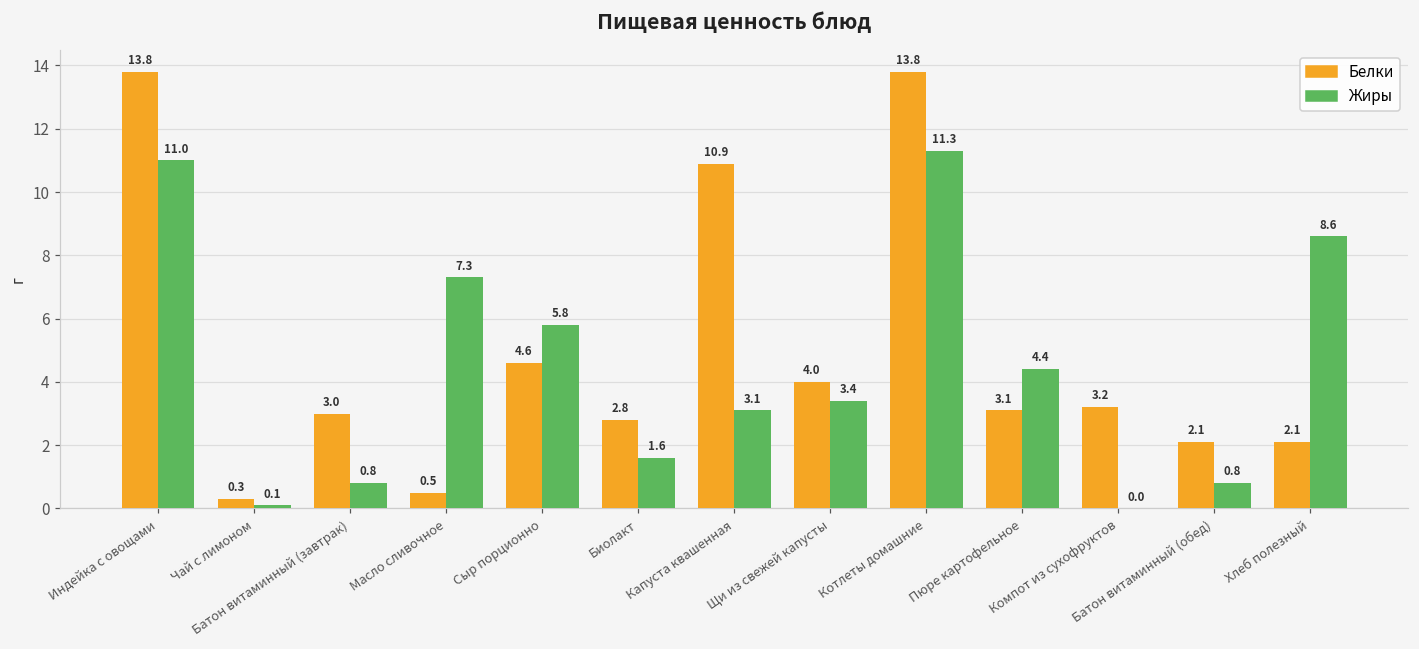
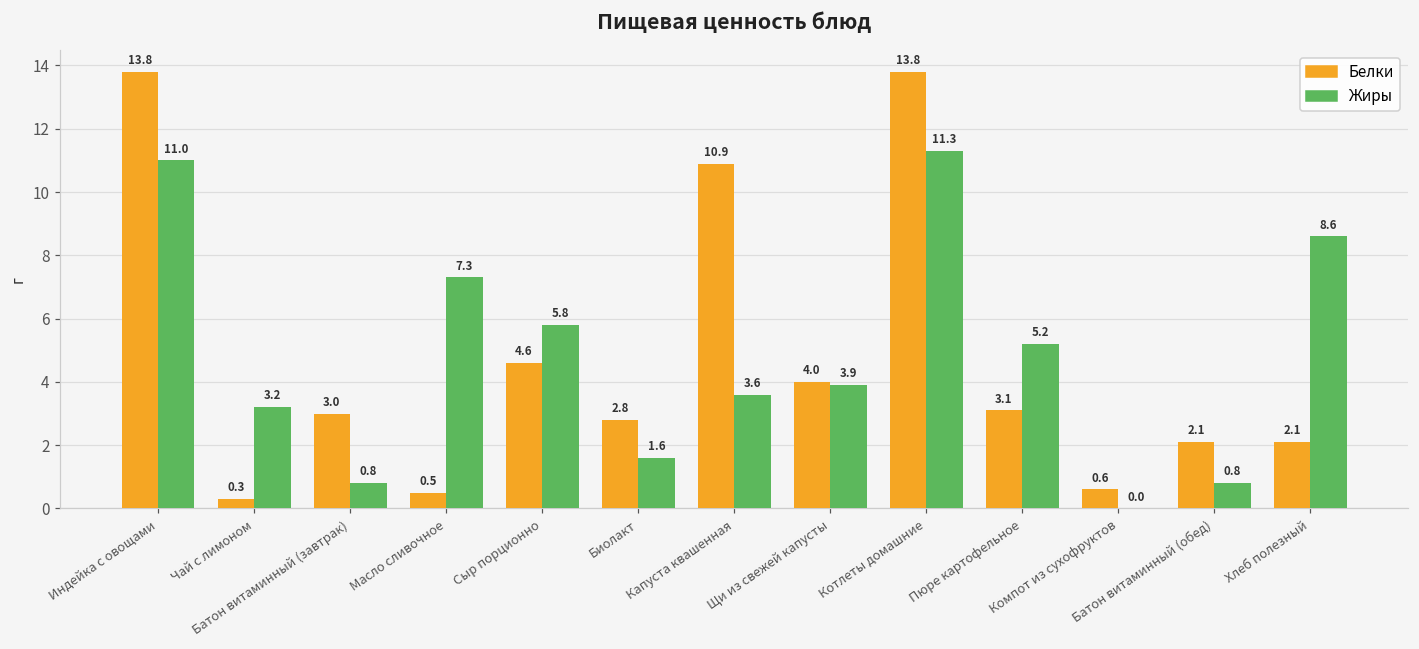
  {
    "Белки": {
      "Индейка с овощами": 13.8,
      "Чай с лимоном": 0.3,
      "Батон витаминный (завтрак)": 3.0,
      "Масло сливочное": 0.5,
      "Сыр порционно": 4.6,
      "Биолакт": 2.8,
      "Капуста квашенная": 10.9,
      "Щи из свежей капусты": 4.0,
      "Котлеты домашние": 13.8,
      "Пюре картофельное": 3.1,
-     "Компот из сухофруктов": 3.2,
+     "Компот из сухофруктов": 0.6,
      "Батон витаминный (обед)": 2.1,
      "Хлеб полезный": 2.1
    },
    "Жиры": {
      "Индейка с овощами": 11.0,
-     "Чай с лимоном": 0.1,
+     "Чай с лимоном": 3.2,
      "Батон витаминный (завтрак)": 0.8,
      "Масло сливочное": 7.3,
      "Сыр порционно": 5.8,
      "Биолакт": 1.6,
-     "Капуста квашенная": 3.1,
-     "Щи из свежей капусты": 3.4,
+     "Капуста квашенная": 3.6,
+     "Щи из свежей капусты": 3.9,
      "Котлеты домашние": 11.3,
-     "Пюре картофельное": 4.4,
+     "Пюре картофельное": 5.2,
      "Компот из сухофруктов": 0.0,
      "Батон витаминный (обед)": 0.8,
      "Хлеб полезный": 8.6
    }
  }
